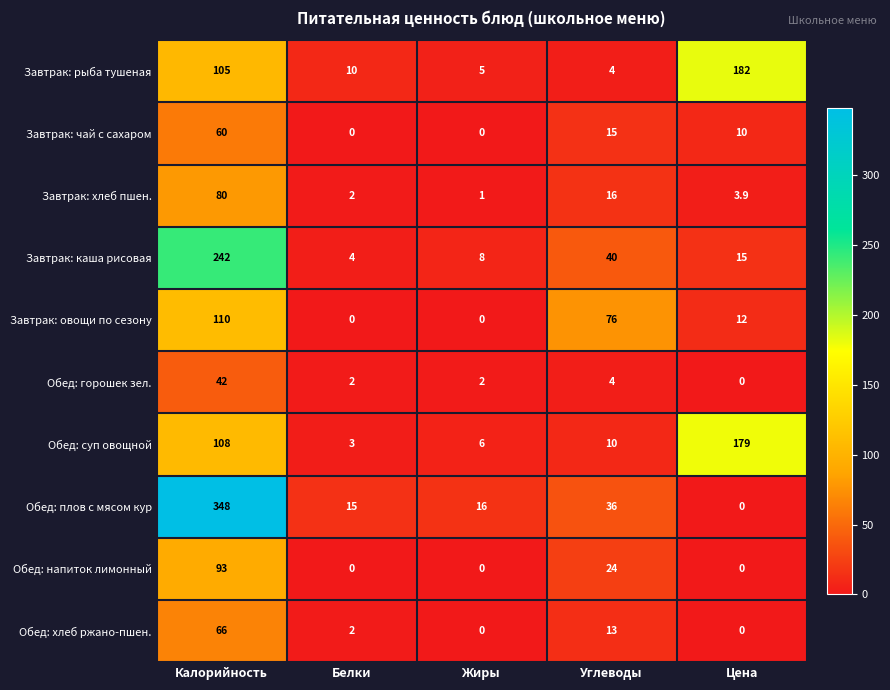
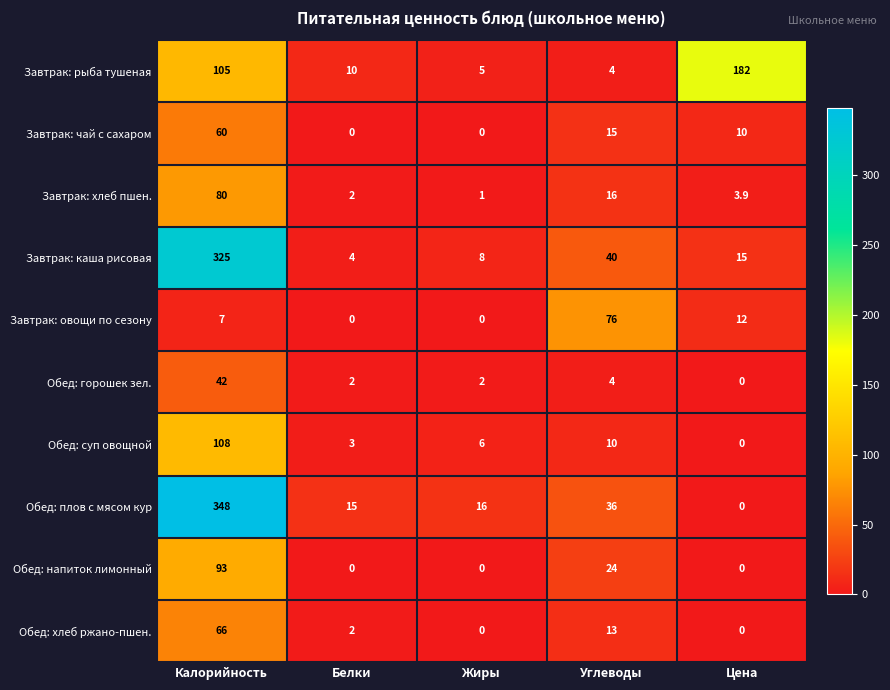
  {
    "Завтрак: рыба тушеная": {
      "Калорийность": 105,
      "Белки": 10,
      "Жиры": 5,
      "Углеводы": 4,
      "Цена": 182
    },
    "Завтрак: чай с сахаром": {
      "Калорийность": 60,
      "Белки": 0,
      "Жиры": 0,
      "Углеводы": 15,
      "Цена": 10
    },
    "Завтрак: хлеб пшен.": {
      "Калорийность": 80,
      "Белки": 2,
      "Жиры": 1,
      "Углеводы": 16,
      "Цена": 3.9
    },
    "Завтрак: каша рисовая": {
-     "Калорийность": 242,
+     "Калорийность": 325,
      "Белки": 4,
      "Жиры": 8,
      "Углеводы": 40,
      "Цена": 15
    },
    "Завтрак: овощи по сезону": {
-     "Калорийность": 110,
+     "Калорийность": 7,
      "Белки": 0,
      "Жиры": 0,
      "Углеводы": 76,
      "Цена": 12
    },
    "Обед: горошек зел.": {
      "Калорийность": 42,
      "Белки": 2,
      "Жиры": 2,
      "Углеводы": 4,
      "Цена": 0
    },
    "Обед: суп овощной": {
      "Калорийность": 108,
      "Белки": 3,
      "Жиры": 6,
      "Углеводы": 10,
-     "Цена": 179
+     "Цена": 0
    },
    "Обед: плов с мясом кур": {
      "Калорийность": 348,
      "Белки": 15,
      "Жиры": 16,
      "Углеводы": 36,
      "Цена": 0
    },
    "Обед: напиток лимонный": {
      "Калорийность": 93,
      "Белки": 0,
      "Жиры": 0,
      "Углеводы": 24,
      "Цена": 0
    },
    "Обед: хлеб ржано-пшен.": {
      "Калорийность": 66,
      "Белки": 2,
      "Жиры": 0,
      "Углеводы": 13,
      "Цена": 0
    }
  }
